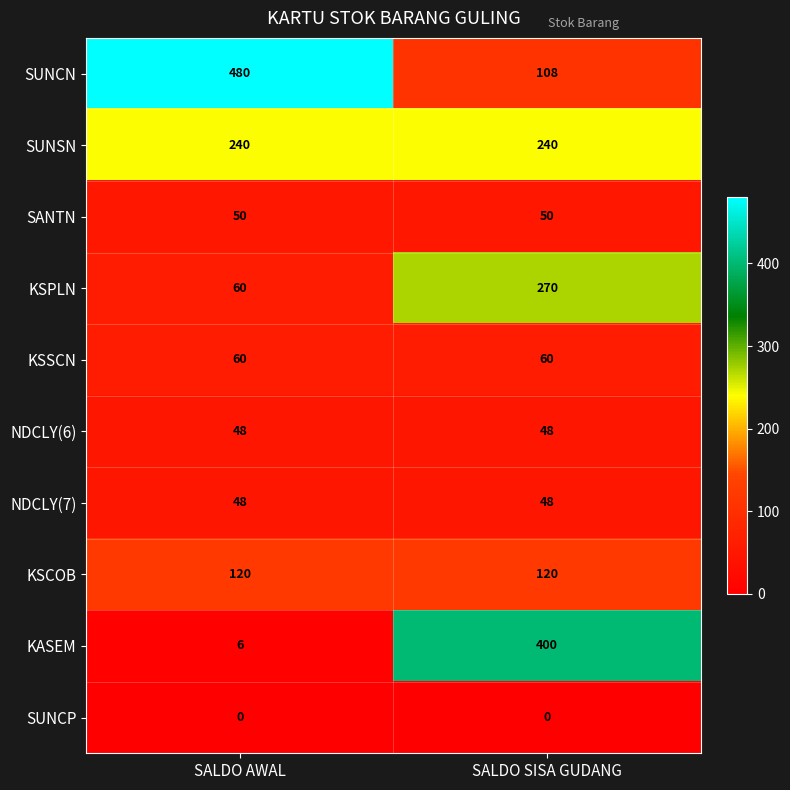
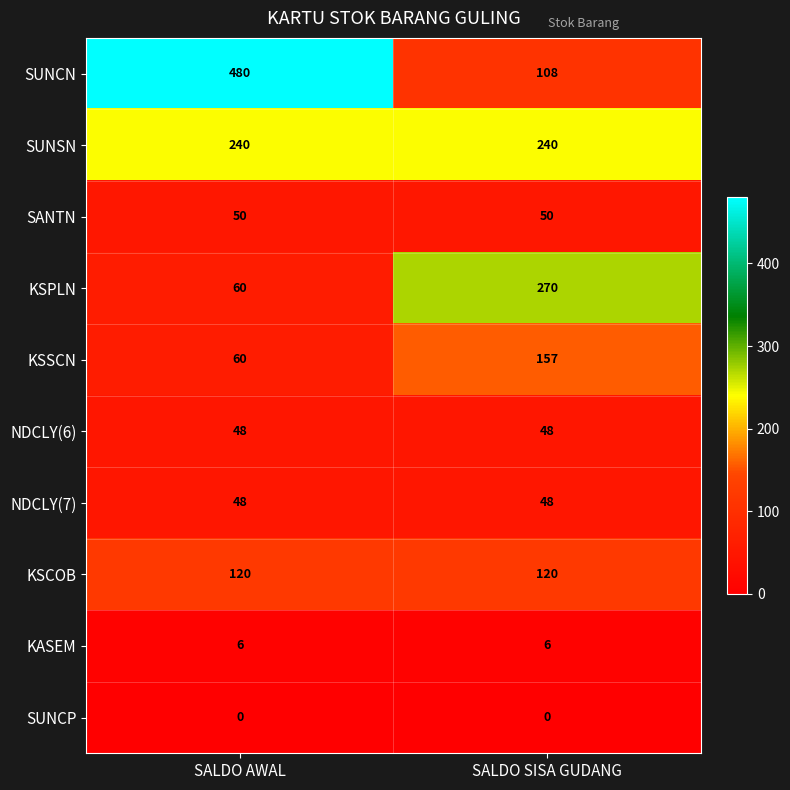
  {
    "SUNCN": {
      "SALDO AWAL": 480,
      "SALDO SISA GUDANG": 108
    },
    "SUNSN": {
      "SALDO AWAL": 240,
      "SALDO SISA GUDANG": 240
    },
    "SANTN": {
      "SALDO AWAL": 50,
      "SALDO SISA GUDANG": 50
    },
    "KSPLN": {
      "SALDO AWAL": 60,
      "SALDO SISA GUDANG": 270
    },
    "KSSCN": {
      "SALDO AWAL": 60,
-     "SALDO SISA GUDANG": 60
+     "SALDO SISA GUDANG": 157
    },
    "NDCLY(6)": {
      "SALDO AWAL": 48,
      "SALDO SISA GUDANG": 48
    },
    "NDCLY(7)": {
      "SALDO AWAL": 48,
      "SALDO SISA GUDANG": 48
    },
    "KSCOB": {
      "SALDO AWAL": 120,
      "SALDO SISA GUDANG": 120
    },
    "KASEM": {
      "SALDO AWAL": 6,
-     "SALDO SISA GUDANG": 400
+     "SALDO SISA GUDANG": 6
    },
    "SUNCP": {
      "SALDO AWAL": 0,
      "SALDO SISA GUDANG": 0
    }
  }
